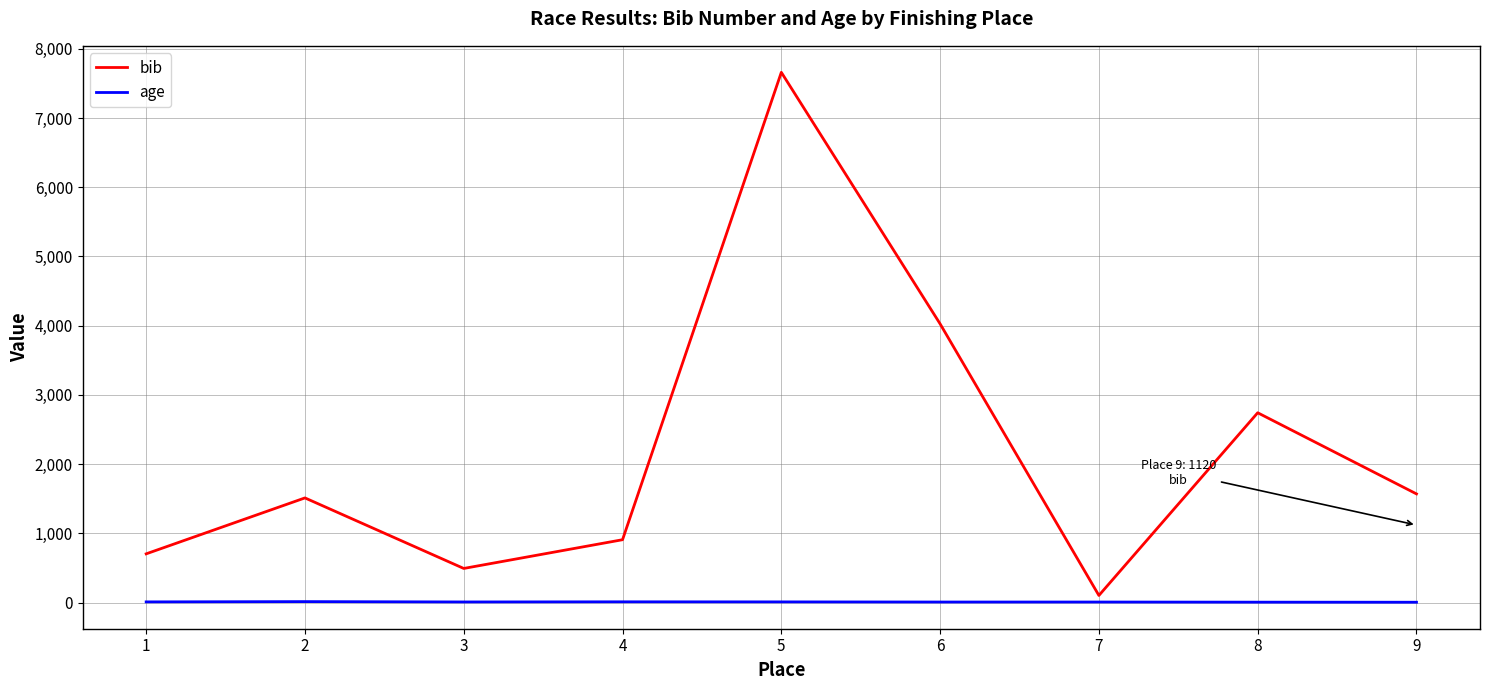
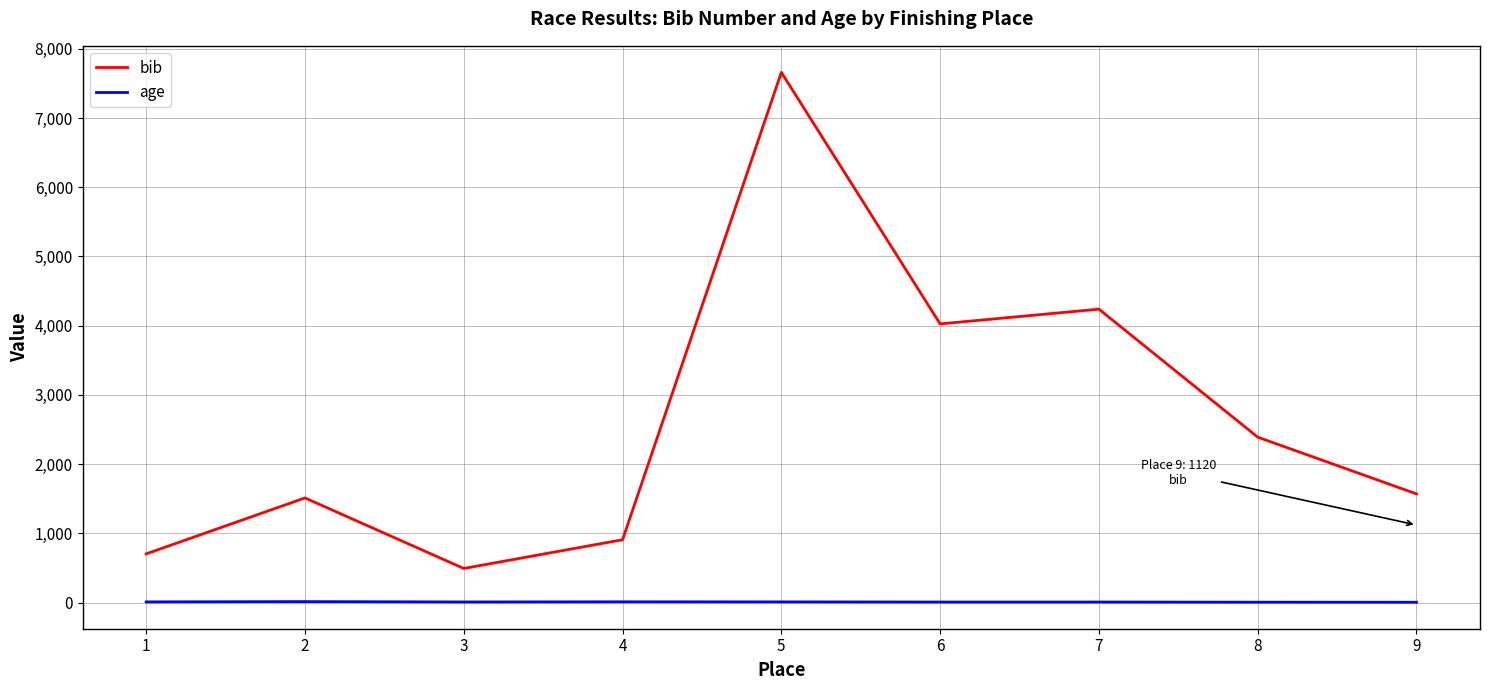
  {
    "bib": {
      "1": "700",
      "2": "1,500",
      "3": "500",
      "4": "900",
      "5": "7,700",
      "6": "4,000",
-     "7": "100",
-     "8": "2,700"
+     "7": "4,200",
+     "8": "2,400"
    },
    "age": {
      "1": "0",
      "2": "0",
      "3": "0",
      "4": "0",
      "5": "0",
      "6": "0",
      "7": "0",
      "8": "0",
      "9": "0"
    }
  }
